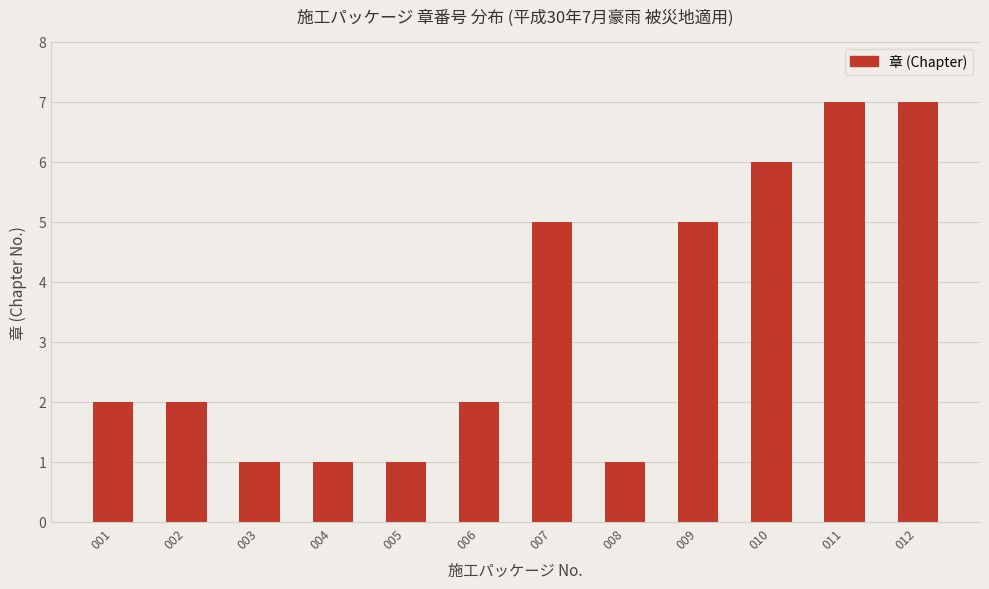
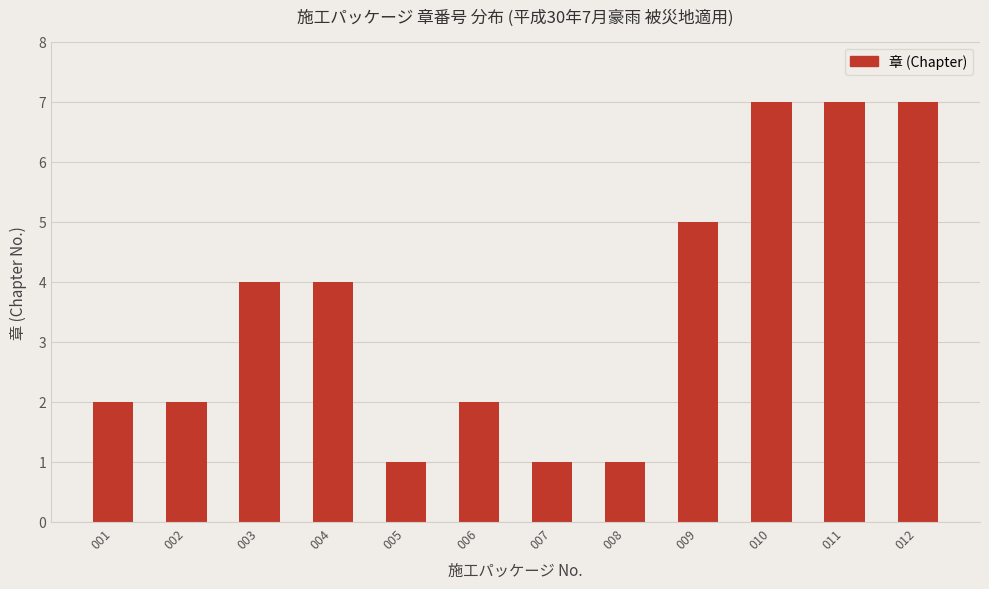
  {
    "001": 2,
    "002": 2,
-   "003": 1,
-   "004": 1,
+   "003": 4,
+   "004": 4,
    "005": 1,
    "006": 2,
-   "007": 5,
+   "007": 1,
    "008": 1,
    "009": 5,
-   "010": 6,
+   "010": 7,
    "011": 7,
    "012": 7
  }
